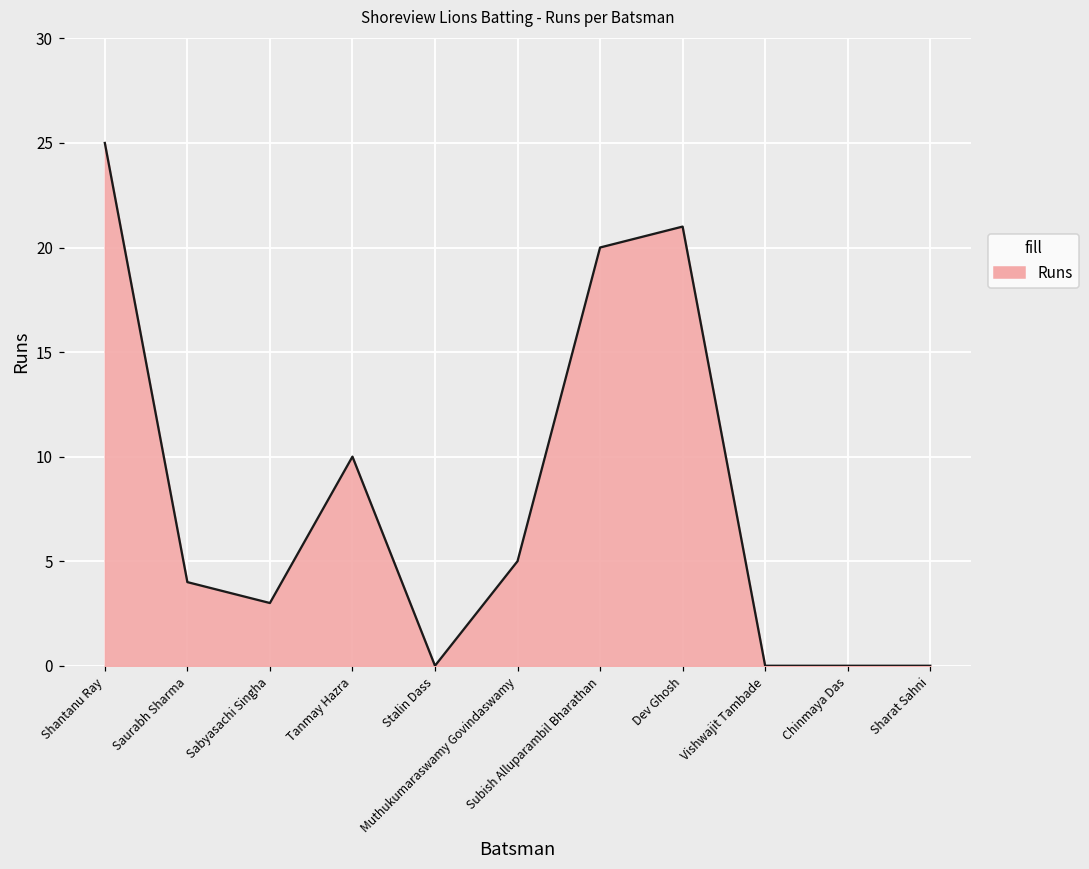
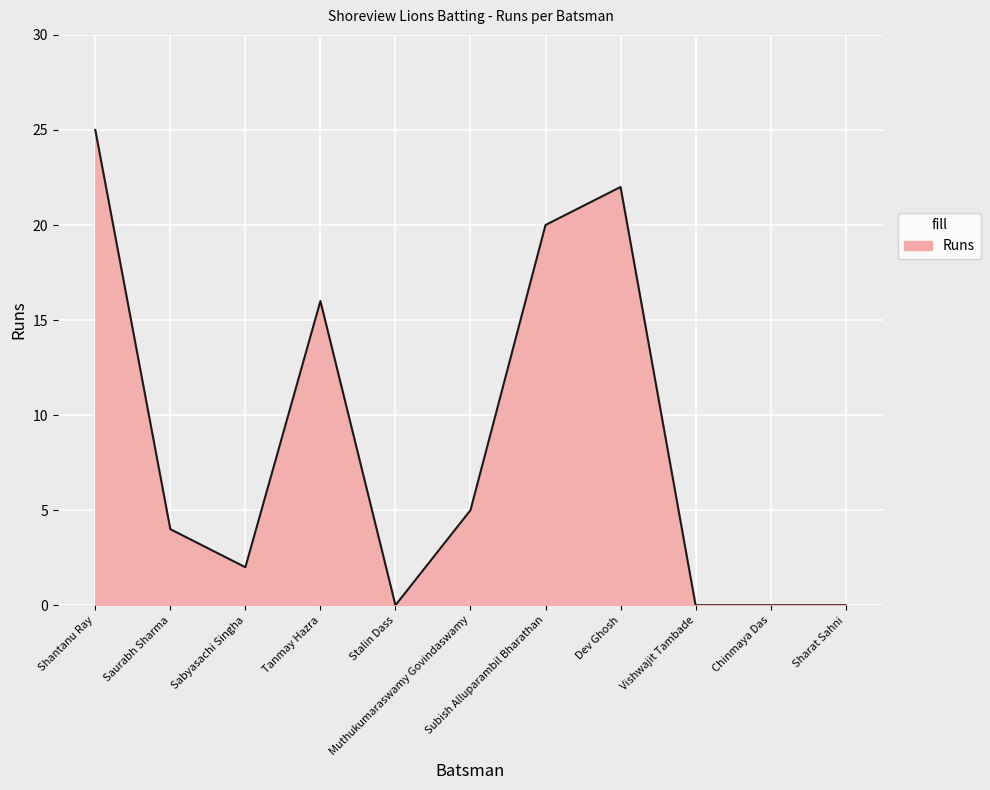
  {
    "Shantanu Ray": 25,
    "Saurabh Sharma": 4,
-   "Sabyasachi Singha": 3,
-   "Tanmay Hazra": 10,
+   "Sabyasachi Singha": 2,
+   "Tanmay Hazra": 16,
    "Stalin Dass": 0,
    "Muthukumaraswamy Govindaswamy": 5,
    "Subish Alluparambil Bharathan": 20,
-   "Dev Ghosh": 21,
+   "Dev Ghosh": 22,
    "Vishwajit Tambade": 0,
    "Chinmaya Das": 0,
    "Sharat Sahni": 0
  }
